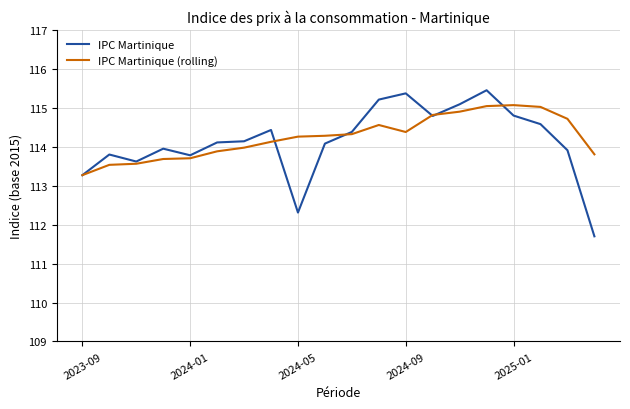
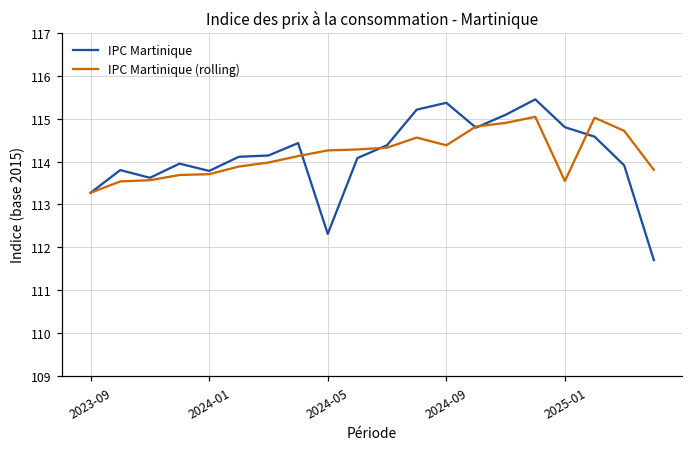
  {
    "IPC Martinique": {
      "2024-01": 113.8,
      "2024-05": 112.3,
      "2024-09": 115.4,
      "2025-01": 114.8
    },
    "IPC Martinique (rolling)": {
      "2024-01": 113.7,
      "2024-05": 114.3,
      "2024-09": 114.4,
-     "2025-01": 115.1
+     "2025-01": 113.5
    }
  }
